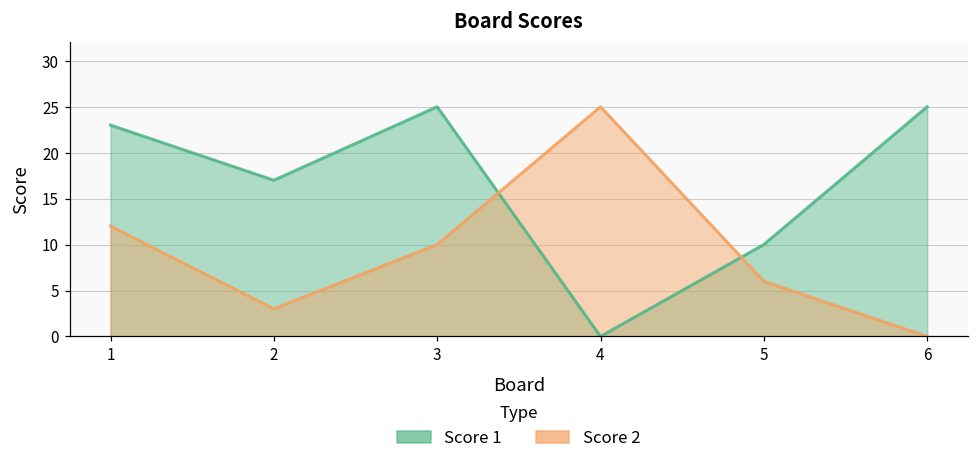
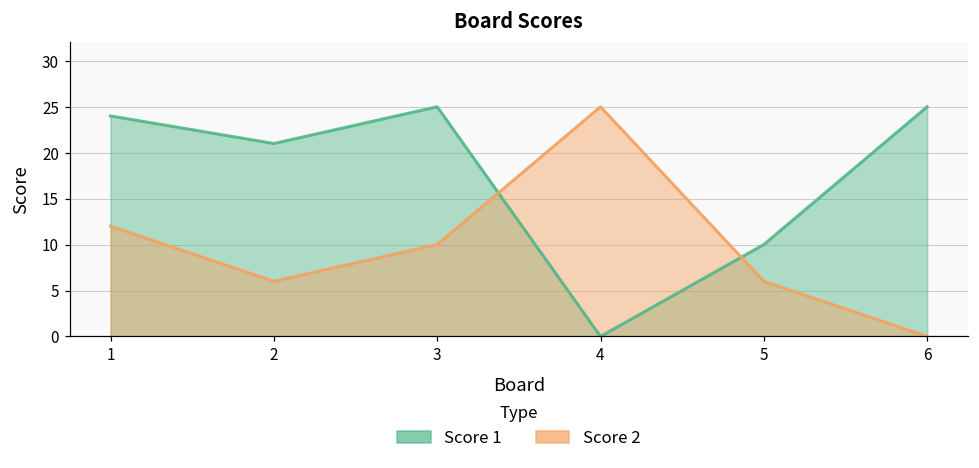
  {
    "Score 1": {
-     "1": 23,
-     "2": 17,
+     "1": 24,
+     "2": 21,
      "3": 25,
      "4": 0,
      "5": 10,
      "6": 25
    },
    "Score 2": {
      "1": 12,
-     "2": 3,
+     "2": 6,
      "3": 10,
      "4": 25,
      "5": 6,
      "6": 0
    }
  }
